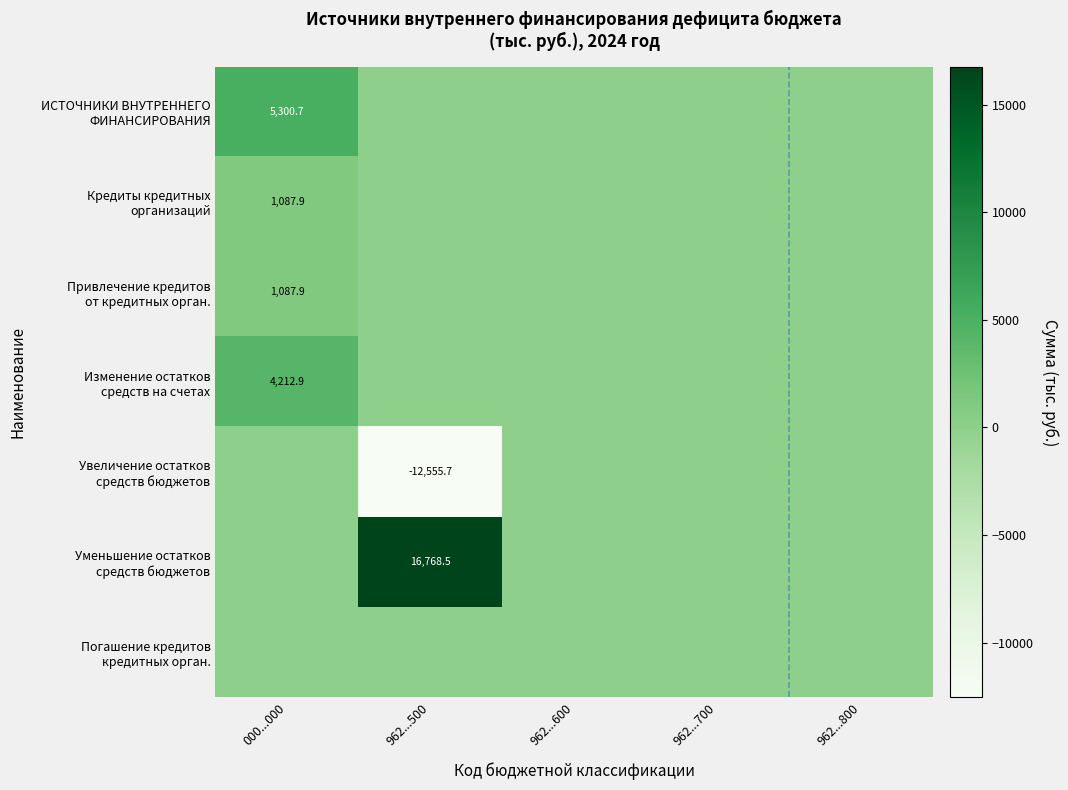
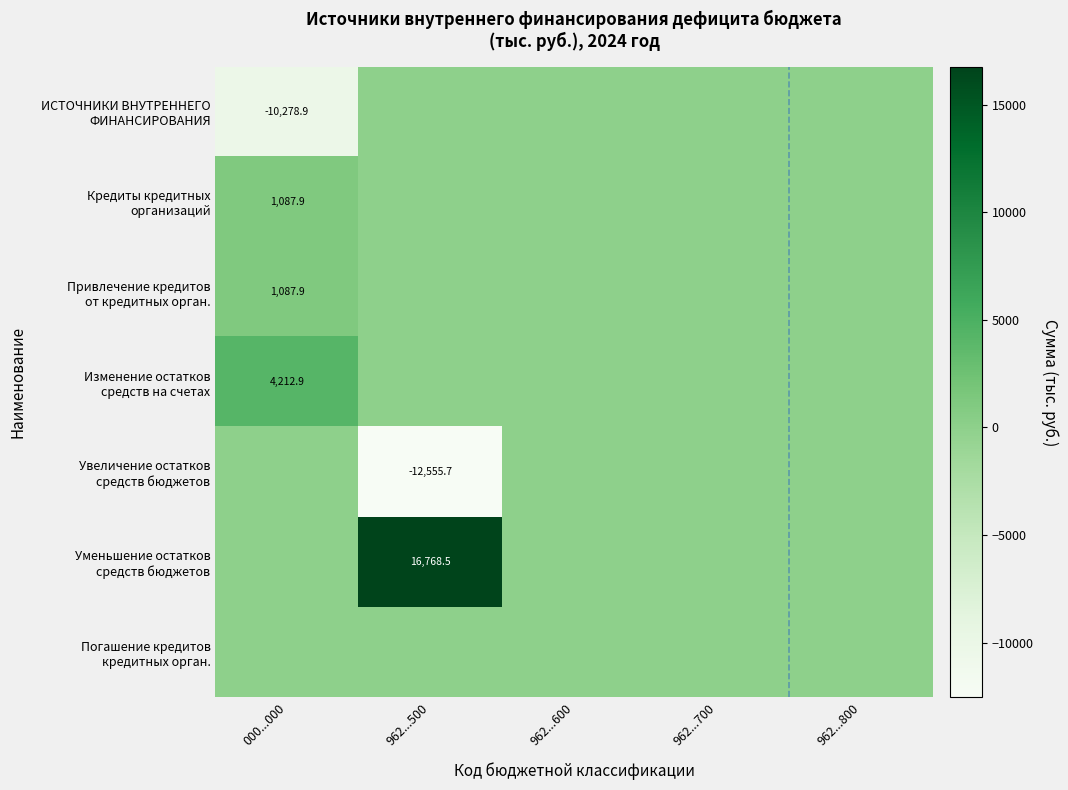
  {
    "ИСТОЧНИКИ ВНУТРЕННЕГО ФИНАНСИРОВАНИЯ": {
-     "000...000": "5,300.7"
+     "000...000": "-10,278.9"
    },
    "Кредиты кредитных организаций": {
      "000...000": "1,087.9"
    },
    "Привлечение кредитов от кредитных орган.": {
      "000...000": "1,087.9"
    },
    "Изменение остатков средств на счетах": {
      "000...000": "4,212.9"
    },
    "Увеличение остатков средств бюджетов": {
      "962...500": "-12,555.7"
    },
    "Уменьшение остатков средств бюджетов": {
      "962...500": "16,768.5"
    }
  }
